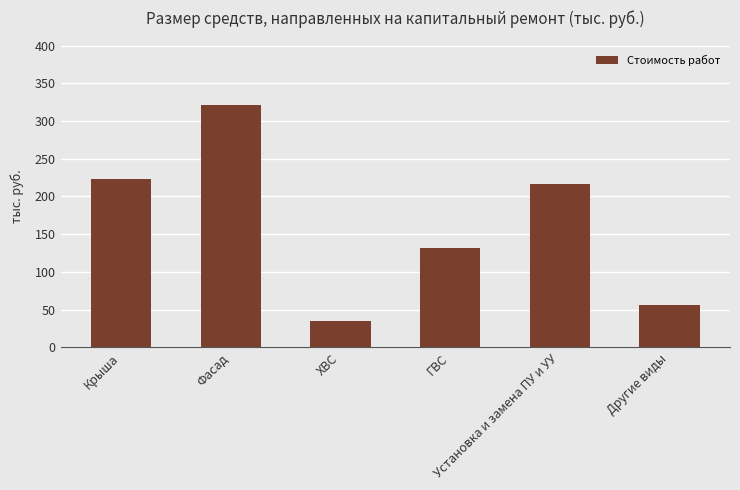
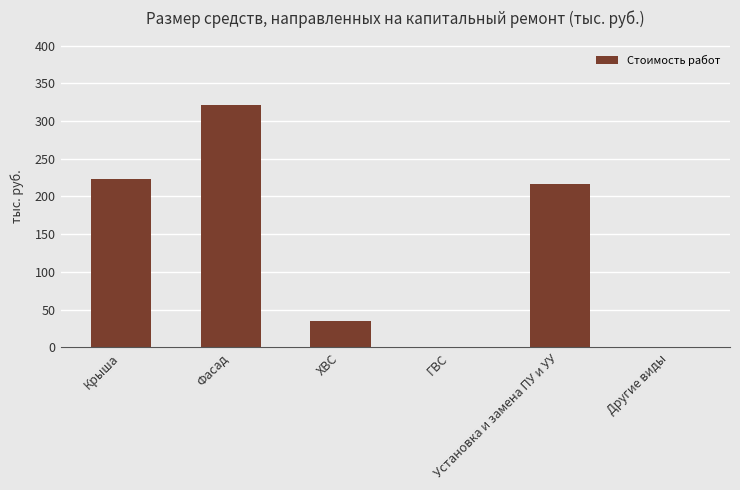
  {
    "Крыша": 220,
    "Фасад": 320,
    "ХВС": 40,
-   "ГВС": 130,
+   "ГВС": 0,
    "Установка и замена ПУ и УУ": 220,
-   "Другие виды": 60
+   "Другие виды": 0
  }
